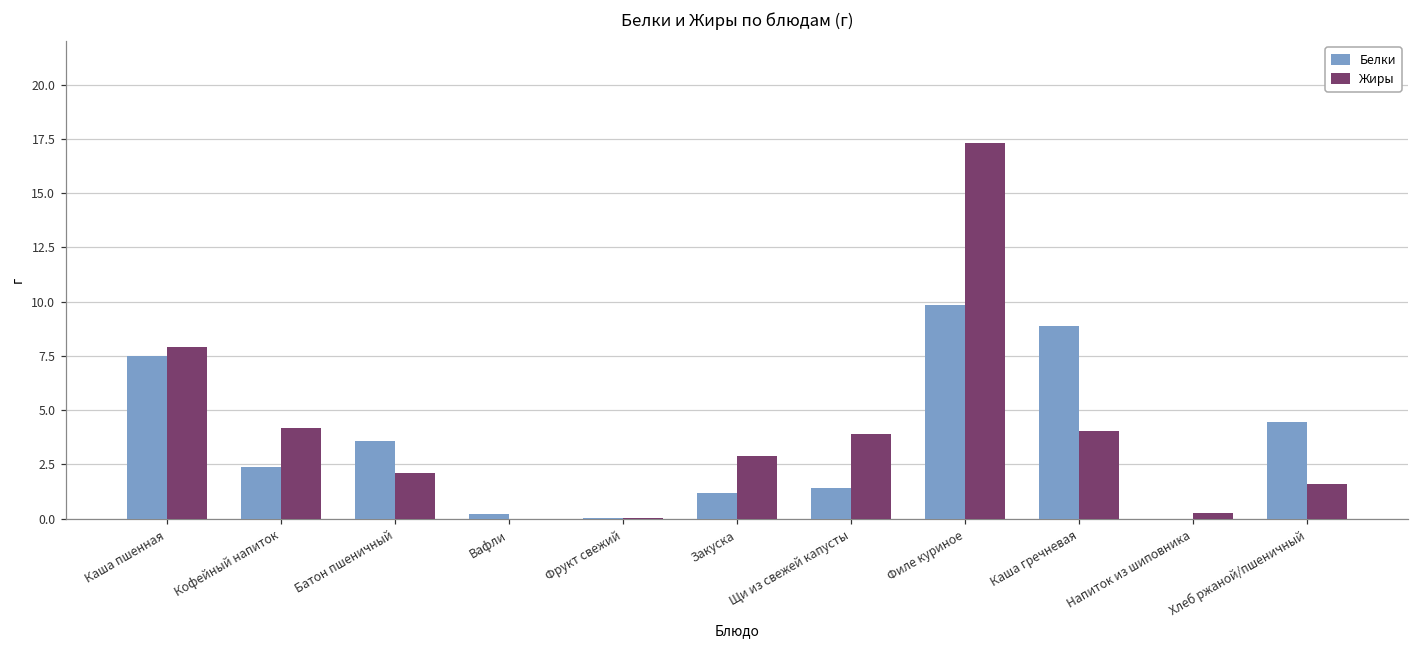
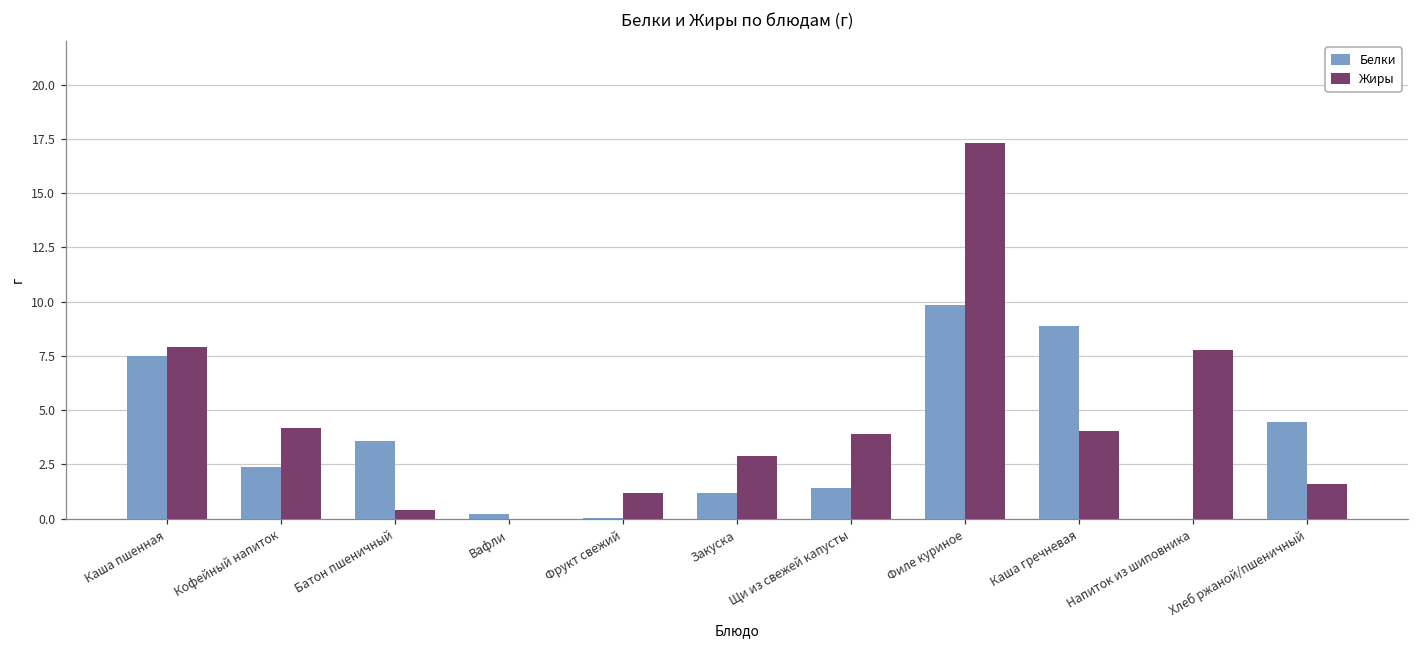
  {
    "Белки": {
      "Каша пшенная": 7.5,
      "Кофейный напиток": 2.4,
      "Батон пшеничный": 3.6,
      "Вафли": 0.2,
      "Закуска": 1.2,
      "Щи из свежей капусты": 1.4,
      "Филе куриное": 9.9,
      "Каша гречневая": 8.9,
      "Напиток из шиповника": 0.0,
      "Хлеб ржаной/пшеничный": 4.5
    },
    "Жиры": {
      "Каша пшенная": 7.9,
      "Кофейный напиток": 4.2,
-     "Батон пшеничный": 2.1,
+     "Батон пшеничный": 0.4,
      "Вафли": 0.0,
-     "Фрукт свежий": 0.0,
+     "Фрукт свежий": 1.2,
      "Закуска": 2.9,
      "Щи из свежей капусты": 3.9,
      "Филе куриное": 17.3,
      "Каша гречневая": 4.1,
-     "Напиток из шиповника": 0.3,
+     "Напиток из шиповника": 7.8,
      "Хлеб ржаной/пшеничный": 1.6
    }
  }
